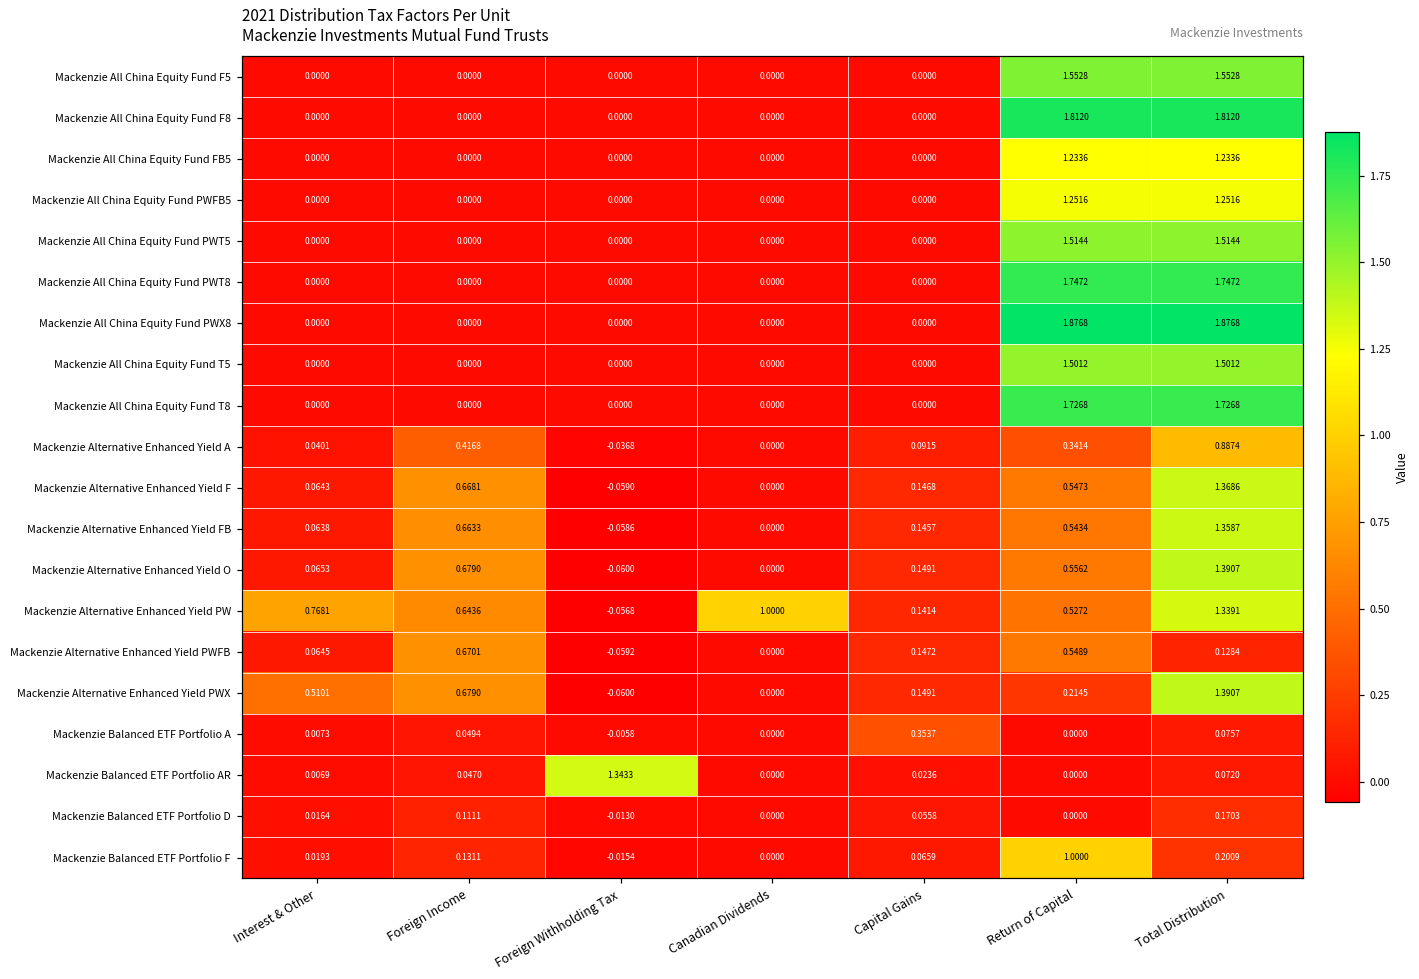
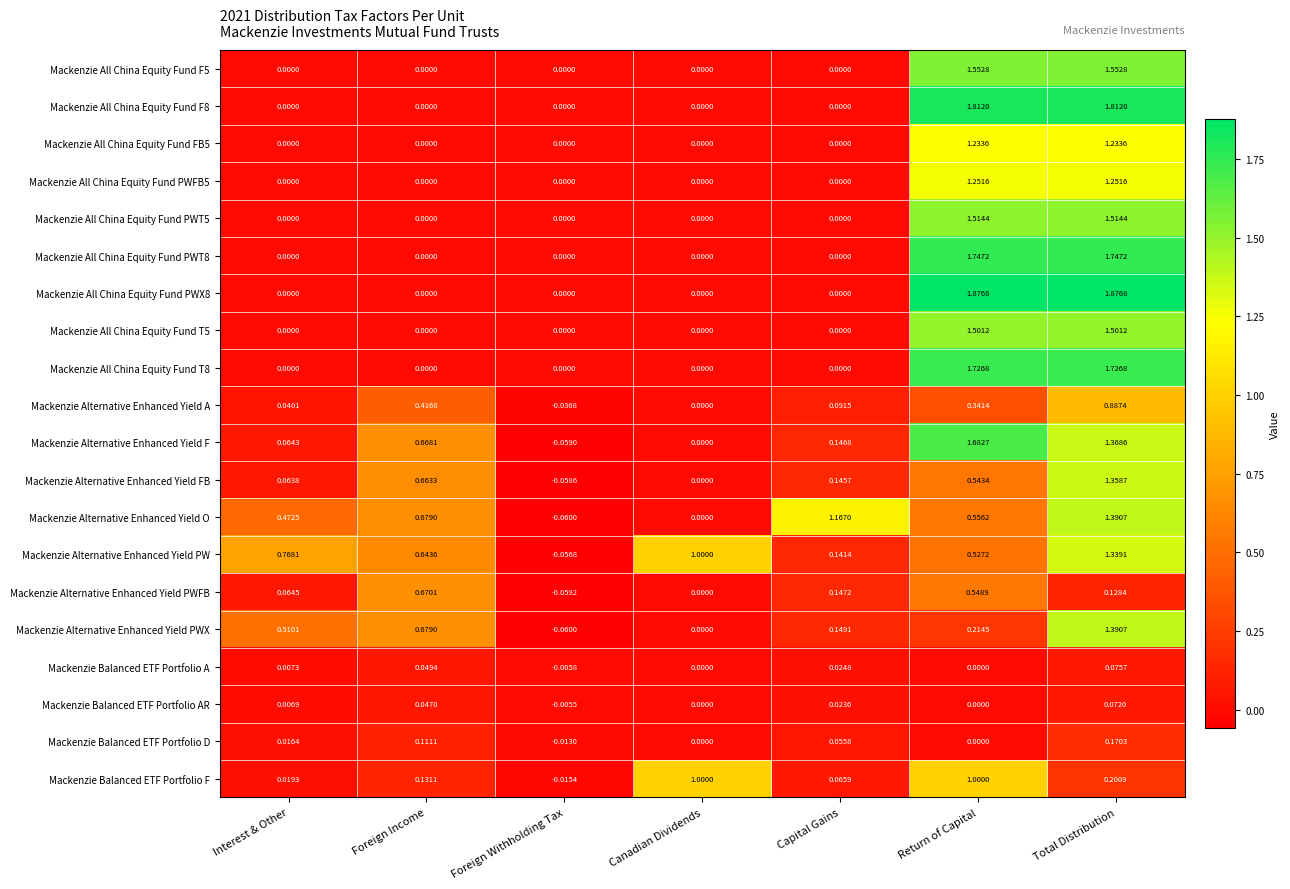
  {
    "Mackenzie All China Equity Fund F5": {
      "Interest & Other": 0.0000,
      "Foreign Income": 0.0000,
      "Foreign Withholding Tax": 0.0000,
      "Canadian Dividends": 0.0000,
      "Capital Gains": 0.0000,
      "Return of Capital": 1.5528,
      "Total Distribution": 1.5528
    },
    "Mackenzie All China Equity Fund F8": {
      "Interest & Other": 0.0000,
      "Foreign Income": 0.0000,
      "Foreign Withholding Tax": 0.0000,
      "Canadian Dividends": 0.0000,
      "Capital Gains": 0.0000,
      "Return of Capital": 1.8120,
      "Total Distribution": 1.8120
    },
    "Mackenzie All China Equity Fund FB5": {
      "Interest & Other": 0.0000,
      "Foreign Income": 0.0000,
      "Foreign Withholding Tax": 0.0000,
      "Canadian Dividends": 0.0000,
      "Capital Gains": 0.0000,
      "Return of Capital": 1.2336,
      "Total Distribution": 1.2336
    },
    "Mackenzie All China Equity Fund PWFB5": {
      "Interest & Other": 0.0000,
      "Foreign Income": 0.0000,
      "Foreign Withholding Tax": 0.0000,
      "Canadian Dividends": 0.0000,
      "Capital Gains": 0.0000,
      "Return of Capital": 1.2516,
      "Total Distribution": 1.2516
    },
    "Mackenzie All China Equity Fund PWT5": {
      "Interest & Other": 0.0000,
      "Foreign Income": 0.0000,
      "Foreign Withholding Tax": 0.0000,
      "Canadian Dividends": 0.0000,
      "Capital Gains": 0.0000,
      "Return of Capital": 1.5144,
      "Total Distribution": 1.5144
    },
    "Mackenzie All China Equity Fund PWT8": {
      "Interest & Other": 0.0000,
      "Foreign Income": 0.0000,
      "Foreign Withholding Tax": 0.0000,
      "Canadian Dividends": 0.0000,
      "Capital Gains": 0.0000,
      "Return of Capital": 1.7472,
      "Total Distribution": 1.7472
    },
    "Mackenzie All China Equity Fund PWX8": {
      "Interest & Other": 0.0000,
      "Foreign Income": 0.0000,
      "Foreign Withholding Tax": 0.0000,
      "Canadian Dividends": 0.0000,
      "Capital Gains": 0.0000,
      "Return of Capital": 1.8768,
      "Total Distribution": 1.8768
    },
    "Mackenzie All China Equity Fund T5": {
      "Interest & Other": 0.0000,
      "Foreign Income": 0.0000,
      "Foreign Withholding Tax": 0.0000,
      "Canadian Dividends": 0.0000,
      "Capital Gains": 0.0000,
      "Return of Capital": 1.5012,
      "Total Distribution": 1.5012
    },
    "Mackenzie All China Equity Fund T8": {
      "Interest & Other": 0.0000,
      "Foreign Income": 0.0000,
      "Foreign Withholding Tax": 0.0000,
      "Canadian Dividends": 0.0000,
      "Capital Gains": 0.0000,
      "Return of Capital": 1.7268,
      "Total Distribution": 1.7268
    },
    "Mackenzie Alternative Enhanced Yield A": {
      "Interest & Other": 0.0401,
      "Foreign Income": 0.4168,
      "Foreign Withholding Tax": -0.0368,
      "Canadian Dividends": 0.0000,
      "Capital Gains": 0.0915,
      "Return of Capital": 0.3414,
      "Total Distribution": 0.8874
    },
    "Mackenzie Alternative Enhanced Yield F": {
      "Interest & Other": 0.0643,
      "Foreign Income": 0.6681,
      "Foreign Withholding Tax": -0.0590,
      "Canadian Dividends": 0.0000,
      "Capital Gains": 0.1468,
-     "Return of Capital": 0.5473,
+     "Return of Capital": 1.6827,
      "Total Distribution": 1.3686
    },
    "Mackenzie Alternative Enhanced Yield FB": {
      "Interest & Other": 0.0638,
      "Foreign Income": 0.6633,
      "Foreign Withholding Tax": -0.0586,
      "Canadian Dividends": 0.0000,
      "Capital Gains": 0.1457,
      "Return of Capital": 0.5434,
      "Total Distribution": 1.3587
    },
    "Mackenzie Alternative Enhanced Yield O": {
-     "Interest & Other": 0.0653,
+     "Interest & Other": 0.4725,
      "Foreign Income": 0.6790,
      "Foreign Withholding Tax": -0.0600,
      "Canadian Dividends": 0.0000,
-     "Capital Gains": 0.1491,
+     "Capital Gains": 1.1670,
      "Return of Capital": 0.5562,
      "Total Distribution": 1.3907
    },
    "Mackenzie Alternative Enhanced Yield PW": {
      "Interest & Other": 0.7681,
      "Foreign Income": 0.6436,
      "Foreign Withholding Tax": -0.0568,
      "Canadian Dividends": 1.0000,
      "Capital Gains": 0.1414,
      "Return of Capital": 0.5272,
      "Total Distribution": 1.3391
    },
    "Mackenzie Alternative Enhanced Yield PWFB": {
      "Interest & Other": 0.0645,
      "Foreign Income": 0.6701,
      "Foreign Withholding Tax": -0.0592,
      "Canadian Dividends": 0.0000,
      "Capital Gains": 0.1472,
      "Return of Capital": 0.5489,
      "Total Distribution": 0.1284
    },
    "Mackenzie Alternative Enhanced Yield PWX": {
      "Interest & Other": 0.5101,
      "Foreign Income": 0.6790,
      "Foreign Withholding Tax": -0.0600,
      "Canadian Dividends": 0.0000,
      "Capital Gains": 0.1491,
      "Return of Capital": 0.2145,
      "Total Distribution": 1.3907
    },
    "Mackenzie Balanced ETF Portfolio A": {
      "Interest & Other": 0.0073,
      "Foreign Income": 0.0494,
      "Foreign Withholding Tax": -0.0058,
      "Canadian Dividends": 0.0000,
-     "Capital Gains": 0.3537,
+     "Capital Gains": 0.0248,
      "Return of Capital": 0.0000,
      "Total Distribution": 0.0757
    },
    "Mackenzie Balanced ETF Portfolio AR": {
      "Interest & Other": 0.0069,
      "Foreign Income": 0.0470,
-     "Foreign Withholding Tax": 1.3433,
+     "Foreign Withholding Tax": -0.0055,
      "Canadian Dividends": 0.0000,
      "Capital Gains": 0.0236,
      "Return of Capital": 0.0000,
      "Total Distribution": 0.0720
    },
    "Mackenzie Balanced ETF Portfolio D": {
      "Interest & Other": 0.0164,
      "Foreign Income": 0.1111,
      "Foreign Withholding Tax": -0.0130,
      "Canadian Dividends": 0.0000,
      "Capital Gains": 0.0558,
      "Return of Capital": 0.0000,
      "Total Distribution": 0.1703
    },
    "Mackenzie Balanced ETF Portfolio F": {
      "Interest & Other": 0.0193,
      "Foreign Income": 0.1311,
      "Foreign Withholding Tax": -0.0154,
-     "Canadian Dividends": 0.0000,
+     "Canadian Dividends": 1.0000,
      "Capital Gains": 0.0659,
      "Return of Capital": 1.0000,
      "Total Distribution": 0.2009
    }
  }
